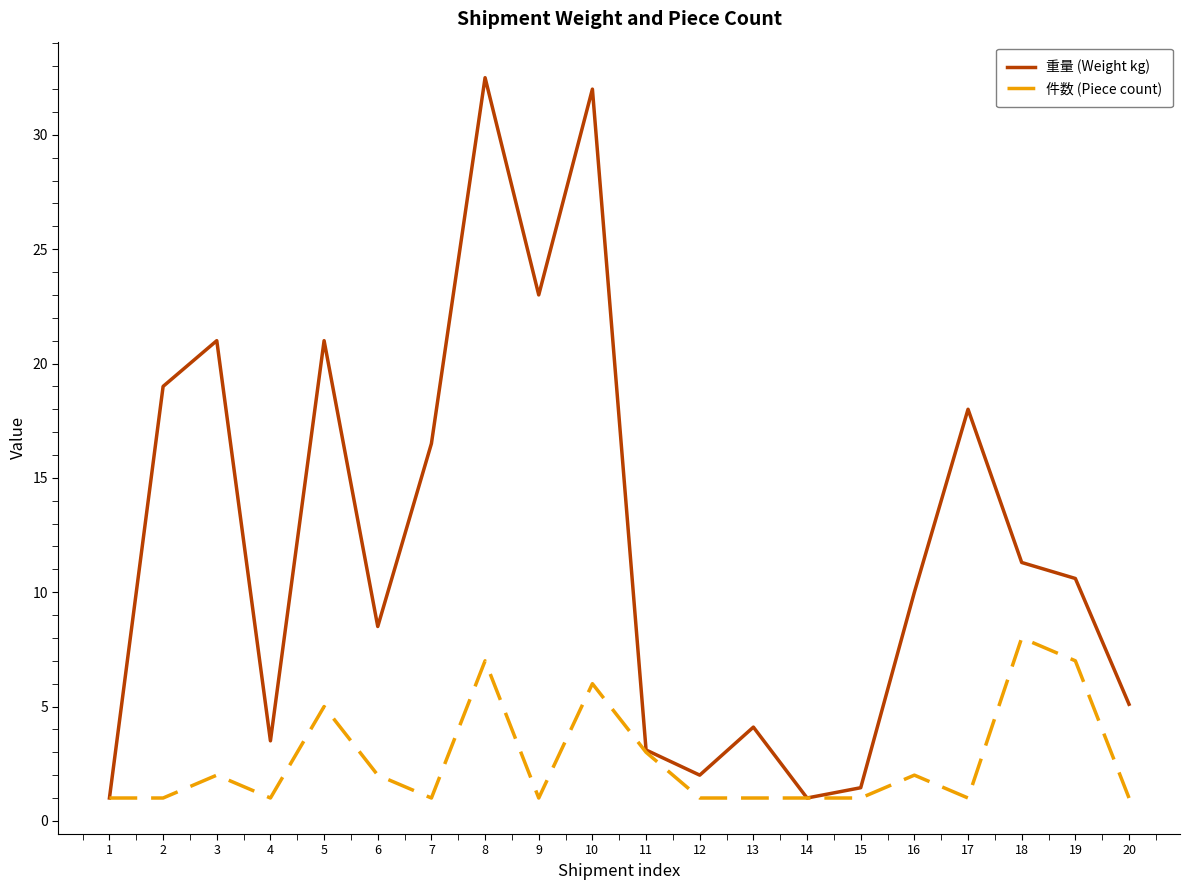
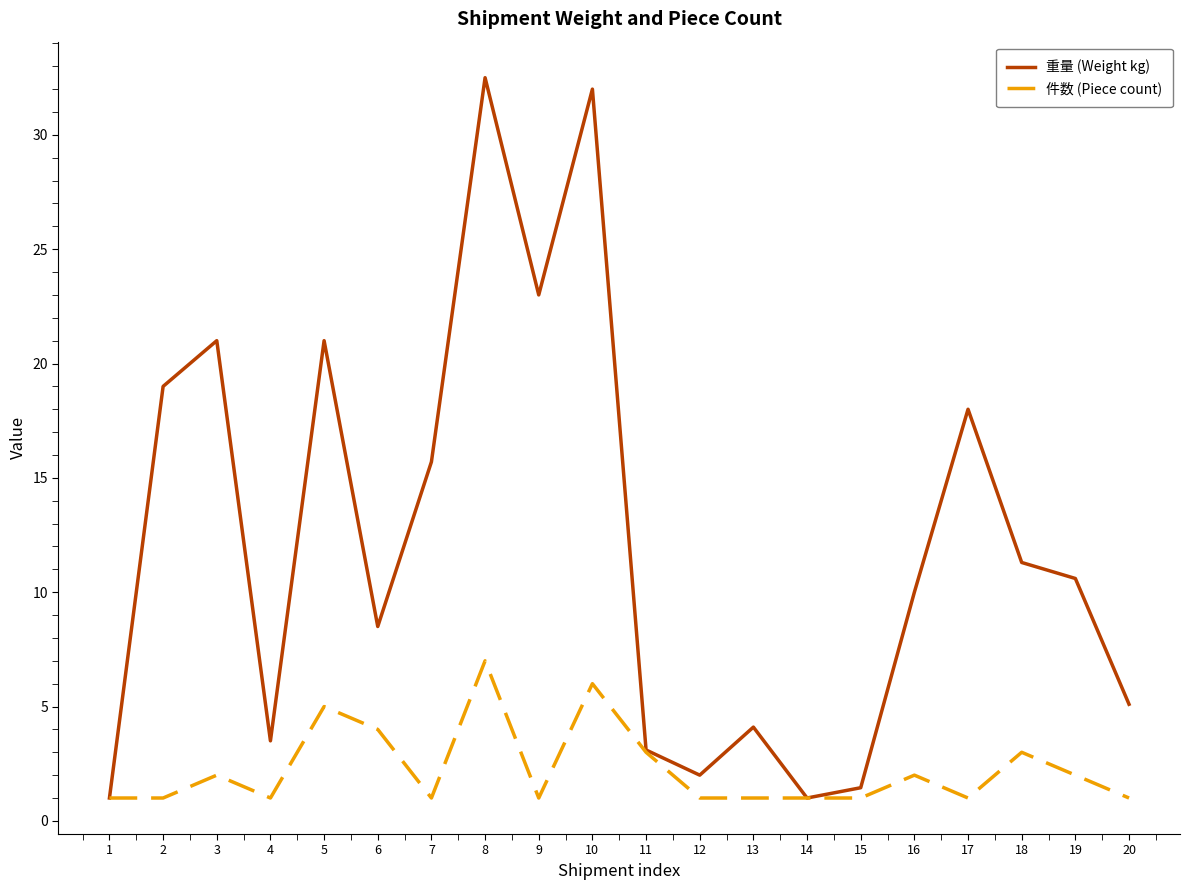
  {
    "重量 (Weight kg)": {
      "2": 19.0,
      "3": 21.0,
      "4": 3.5,
      "5": 21.0,
      "6": 8.5,
-     "7": 16.5,
+     "7": 15.7,
      "8": 32.5,
      "9": 23.0,
      "10": 32.0,
      "12": 2.0,
      "13": 4.1,
      "15": 1.5,
      "16": 10.0,
      "17": 18.0,
      "18": 11.3,
      "19": 10.6,
      "20": 5.1
    },
    "件数 (Piece count)": {
      "2": 1,
      "3": 2,
      "4": 1,
      "5": 5,
-     "6": 2,
+     "6": 4,
      "7": 1,
      "8": 7,
      "9": 1,
      "10": 6,
      "12": 1,
      "13": 1,
      "15": 1,
      "16": 2,
      "17": 1,
-     "18": 8,
-     "19": 7,
+     "18": 3,
+     "19": 2,
      "20": 1
    }
  }
